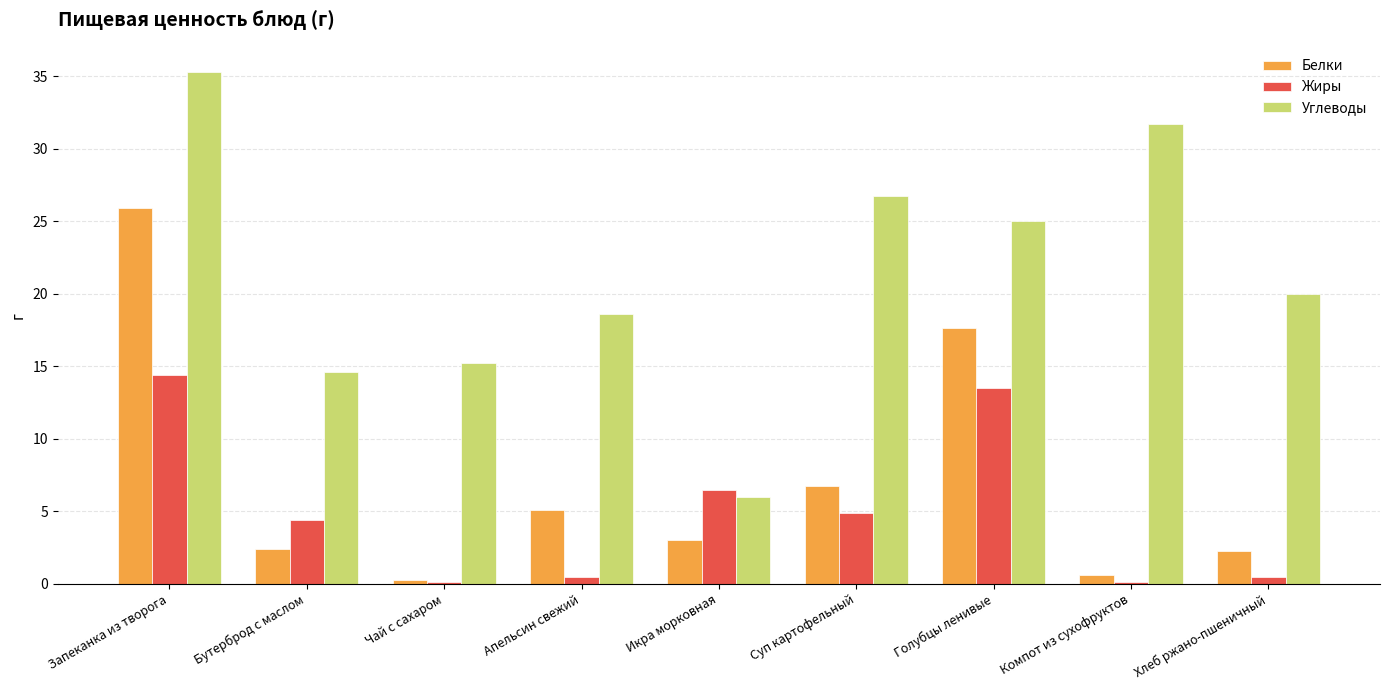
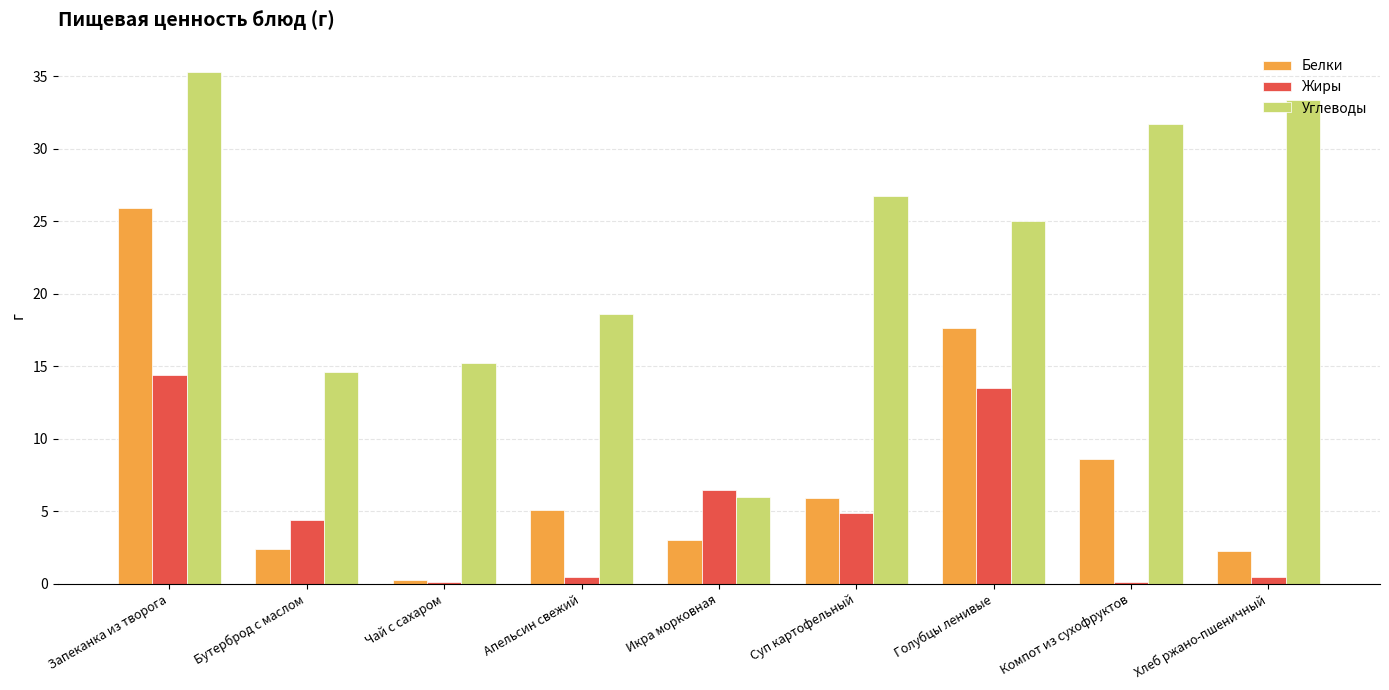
  {
    "Белки": {
      "Запеканка из творога": 25.9,
      "Бутерброд с маслом": 2.4,
      "Чай с сахаром": 0.3,
      "Апельсин свежий": 5.1,
      "Икра морковная": 3.0,
-     "Суп картофельный": 6.8,
+     "Суп картофельный": 5.9,
      "Голубцы ленивые": 17.7,
-     "Компот из сухофруктов": 0.6,
+     "Компот из сухофруктов": 8.6,
      "Хлеб ржано-пшеничный": 2.2
    },
    "Жиры": {
      "Запеканка из творога": 14.4,
      "Бутерброд с маслом": 4.4,
      "Апельсин свежий": 0.5,
      "Икра морковная": 6.5,
      "Суп картофельный": 4.9,
      "Голубцы ленивые": 13.5,
      "Хлеб ржано-пшеничный": 0.4
    },
    "Углеводы": {
      "Запеканка из творога": 35.3,
      "Бутерброд с маслом": 14.6,
      "Чай с сахаром": 15.2,
      "Апельсин свежий": 18.6,
      "Икра морковная": 6.0,
      "Суп картофельный": 26.7,
      "Голубцы ленивые": 25.0,
      "Компот из сухофруктов": 31.7,
-     "Хлеб ржано-пшеничный": 20.0
+     "Хлеб ржано-пшеничный": 33.4
    }
  }
